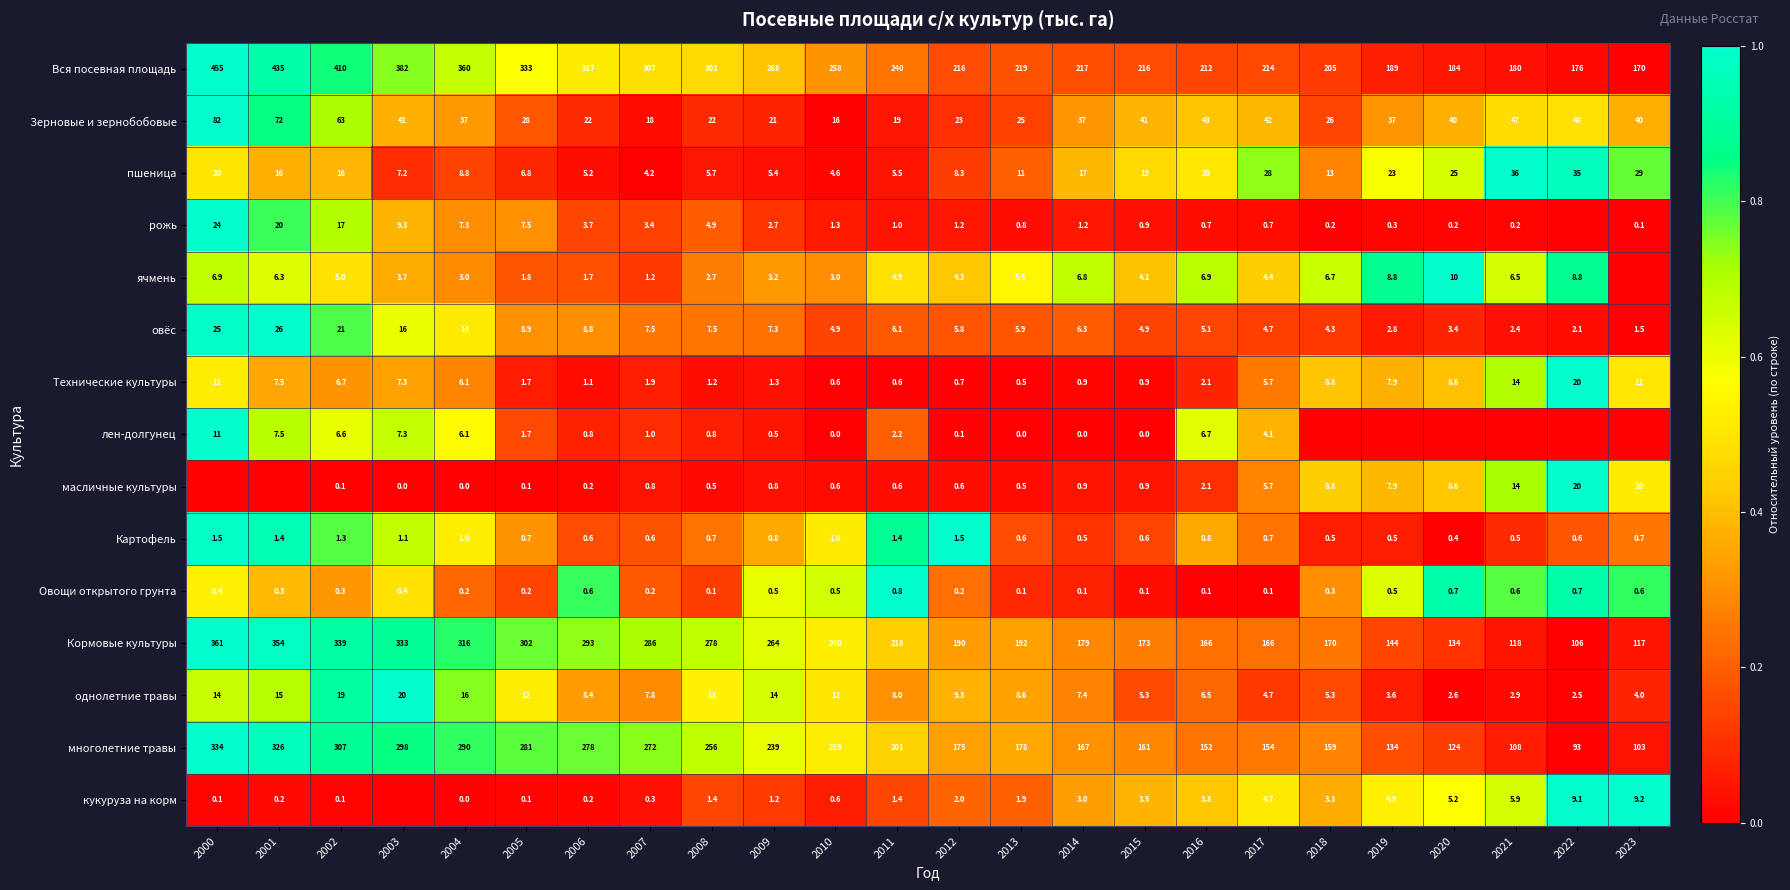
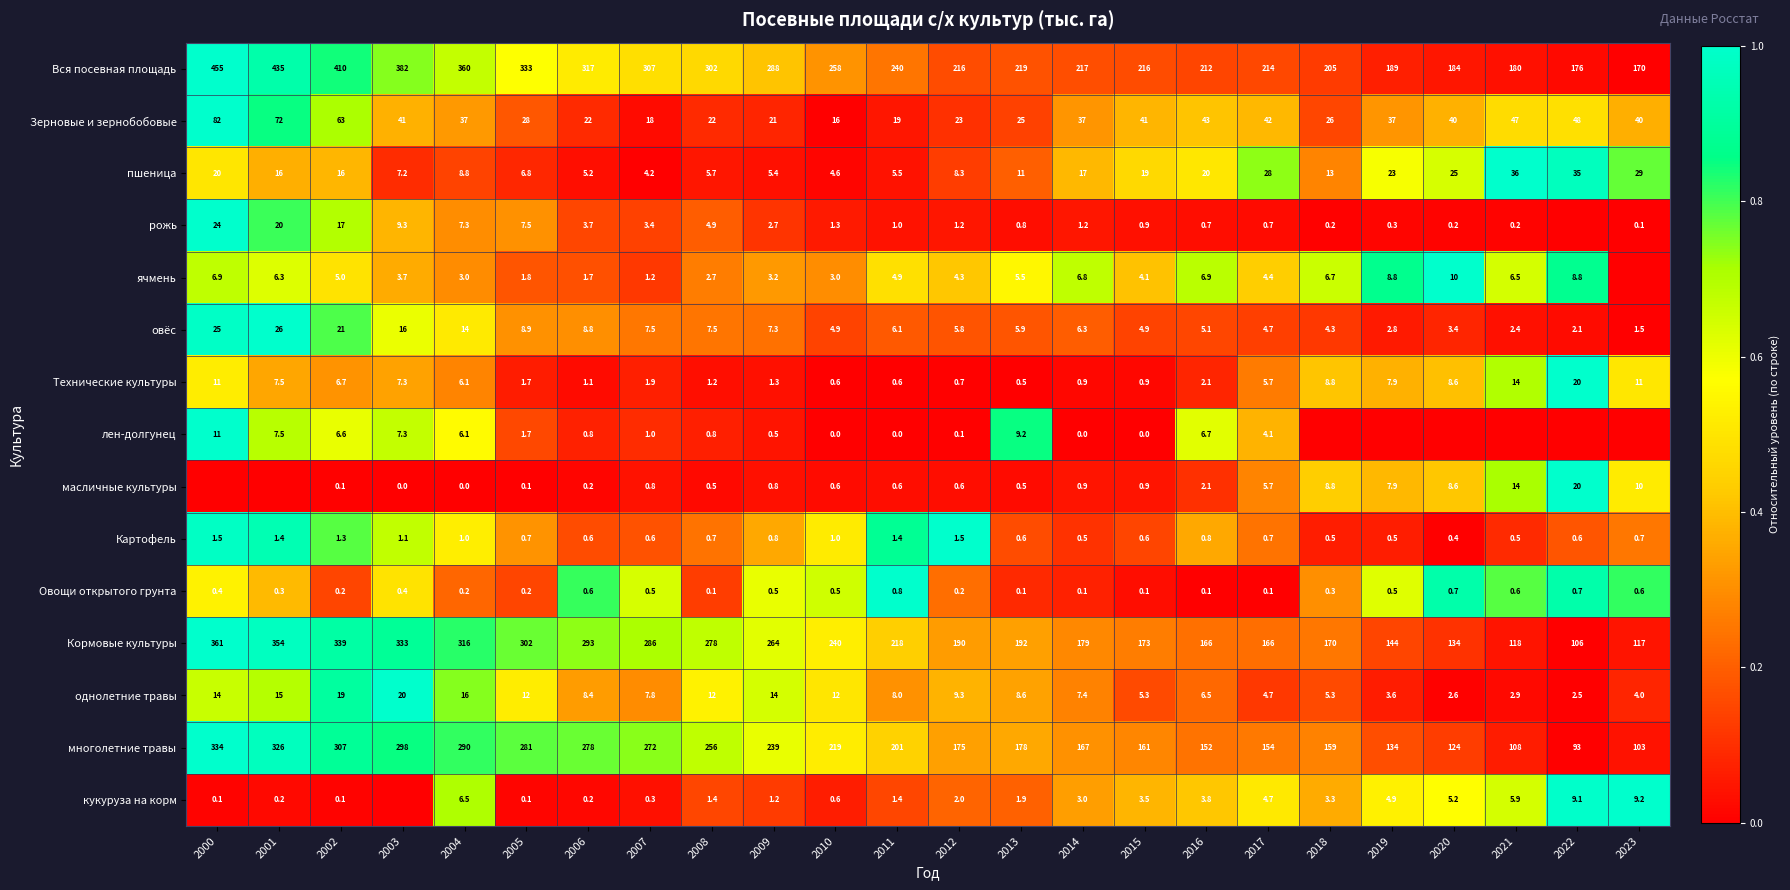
  {
    "лен-долгунец": {
      "2000": 11,
      "2001": 7.5,
      "2002": 6.6,
      "2003": 7.3,
      "2004": 6.1,
      "2005": 1.7,
      "2006": 0.8,
      "2007": 1.0,
      "2008": 0.8,
      "2009": 0.5,
      "2010": 0.0,
-     "2011": 2.2,
+     "2011": 0.0,
      "2012": 0.1,
-     "2013": 0.0,
+     "2013": 9.2,
      "2014": 0.0,
      "2015": 0.0,
      "2016": 6.7,
      "2017": 4.1
    },
    "Овощи открытого грунта": {
      "2000": 0.4,
      "2001": 0.3,
-     "2002": 0.3,
+     "2002": 0.2,
      "2003": 0.4,
      "2004": 0.2,
      "2005": 0.2,
      "2006": 0.6,
-     "2007": 0.2,
+     "2007": 0.5,
      "2008": 0.1,
      "2009": 0.5,
      "2010": 0.5,
      "2011": 0.8,
      "2012": 0.2,
      "2013": 0.1,
      "2014": 0.1,
      "2015": 0.1,
      "2016": 0.1,
      "2017": 0.1,
      "2018": 0.3,
      "2019": 0.5,
      "2020": 0.7,
      "2021": 0.6,
      "2022": 0.7,
      "2023": 0.6
    },
    "кукуруза на корм": {
      "2000": 0.1,
      "2001": 0.2,
      "2002": 0.1,
-     "2004": 0.0,
+     "2004": 6.5,
      "2005": 0.1,
      "2006": 0.2,
      "2007": 0.3,
      "2008": 1.4,
      "2009": 1.2,
      "2010": 0.6,
      "2011": 1.4,
      "2012": 2.0,
      "2013": 1.9,
      "2014": 3.0,
      "2015": 3.5,
      "2016": 3.8,
      "2017": 4.7,
      "2018": 3.3,
      "2019": 4.9,
      "2020": 5.2,
      "2021": 5.9,
      "2022": 9.1,
      "2023": 9.2
    }
  }
